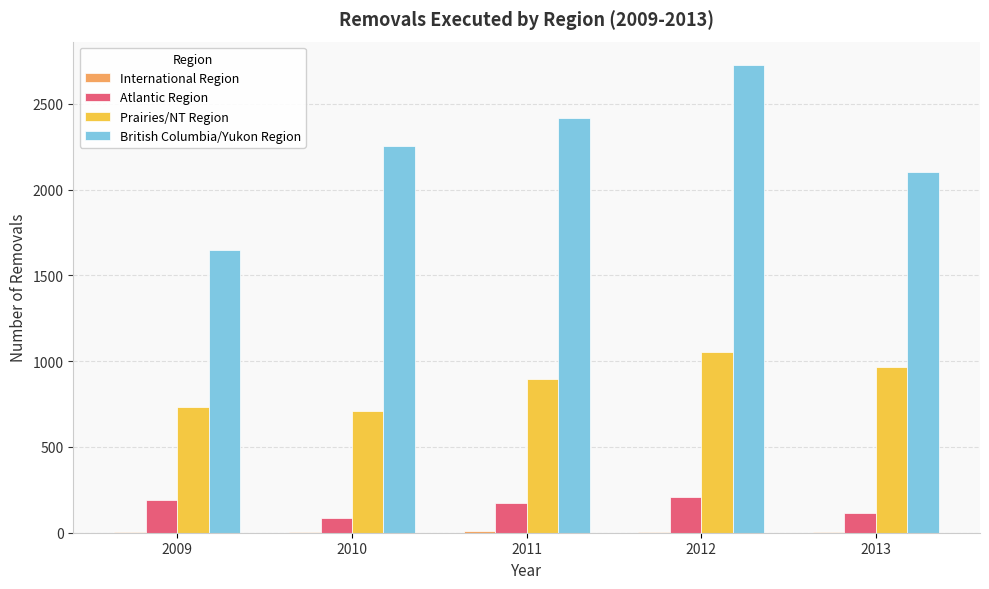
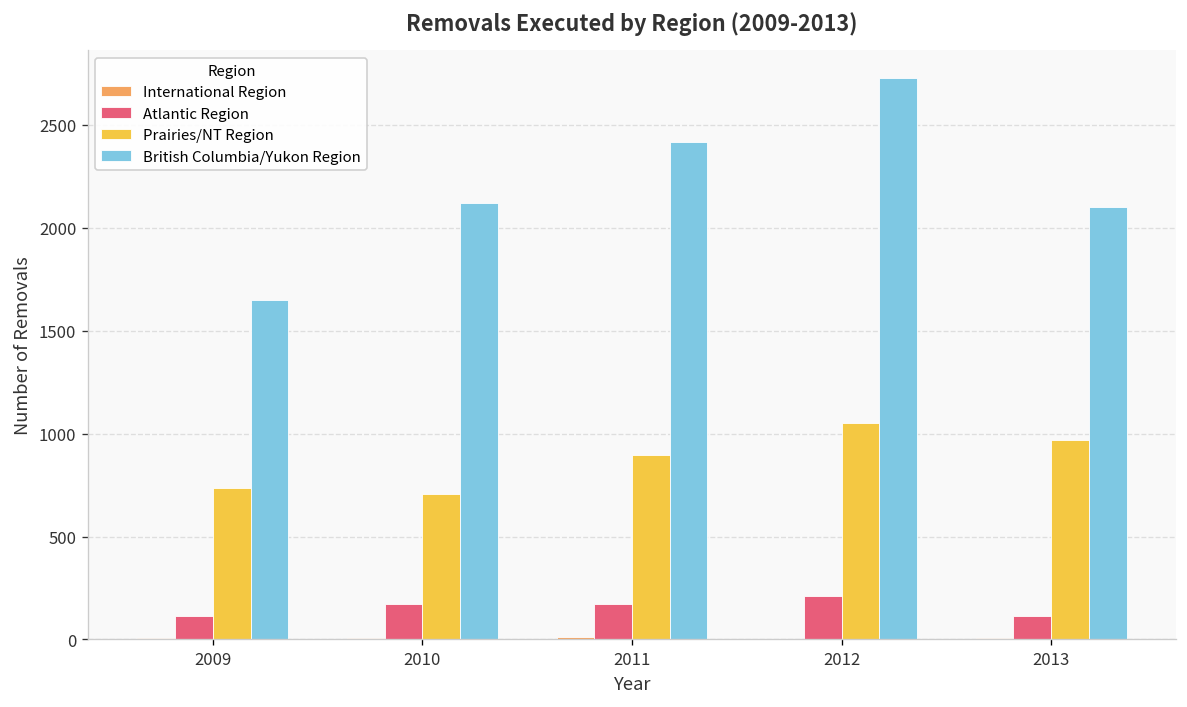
  {
    "Atlantic Region": {
-     "2009": 190,
-     "2010": 90,
+     "2009": 110,
+     "2010": 170,
      "2011": 170,
      "2012": 210,
      "2013": 120
    },
    "British Columbia/Yukon Region": {
      "2009": 1650,
-     "2010": 2250,
+     "2010": 2120,
      "2011": 2420,
      "2012": 2730,
      "2013": 2100
    }
  }
